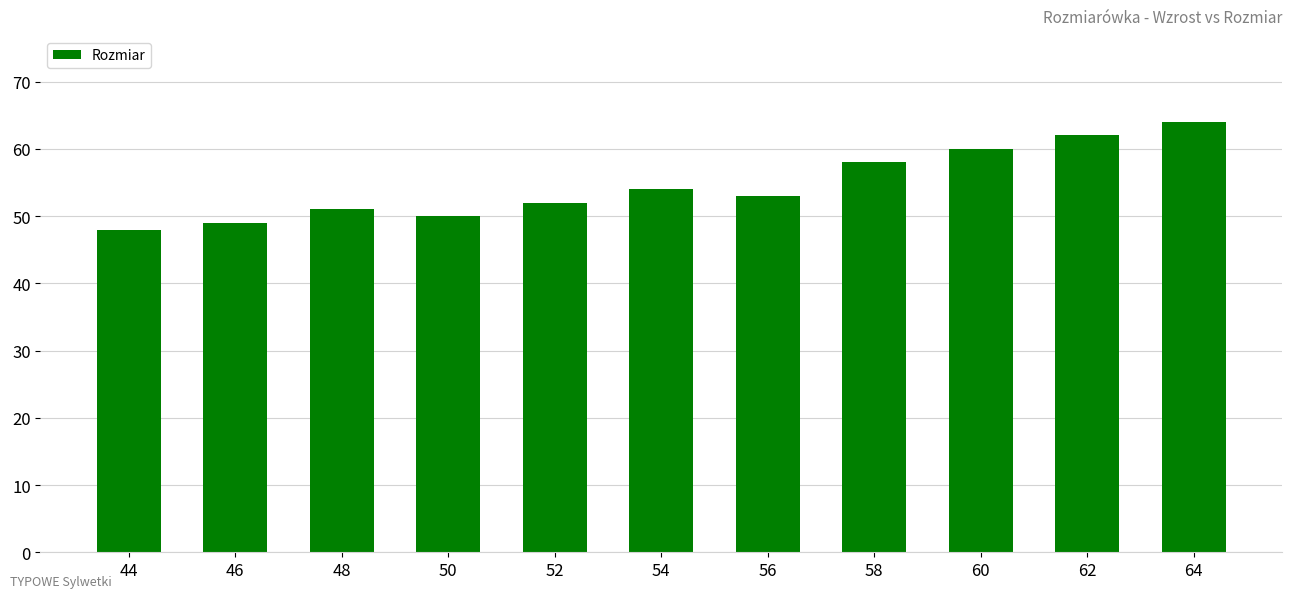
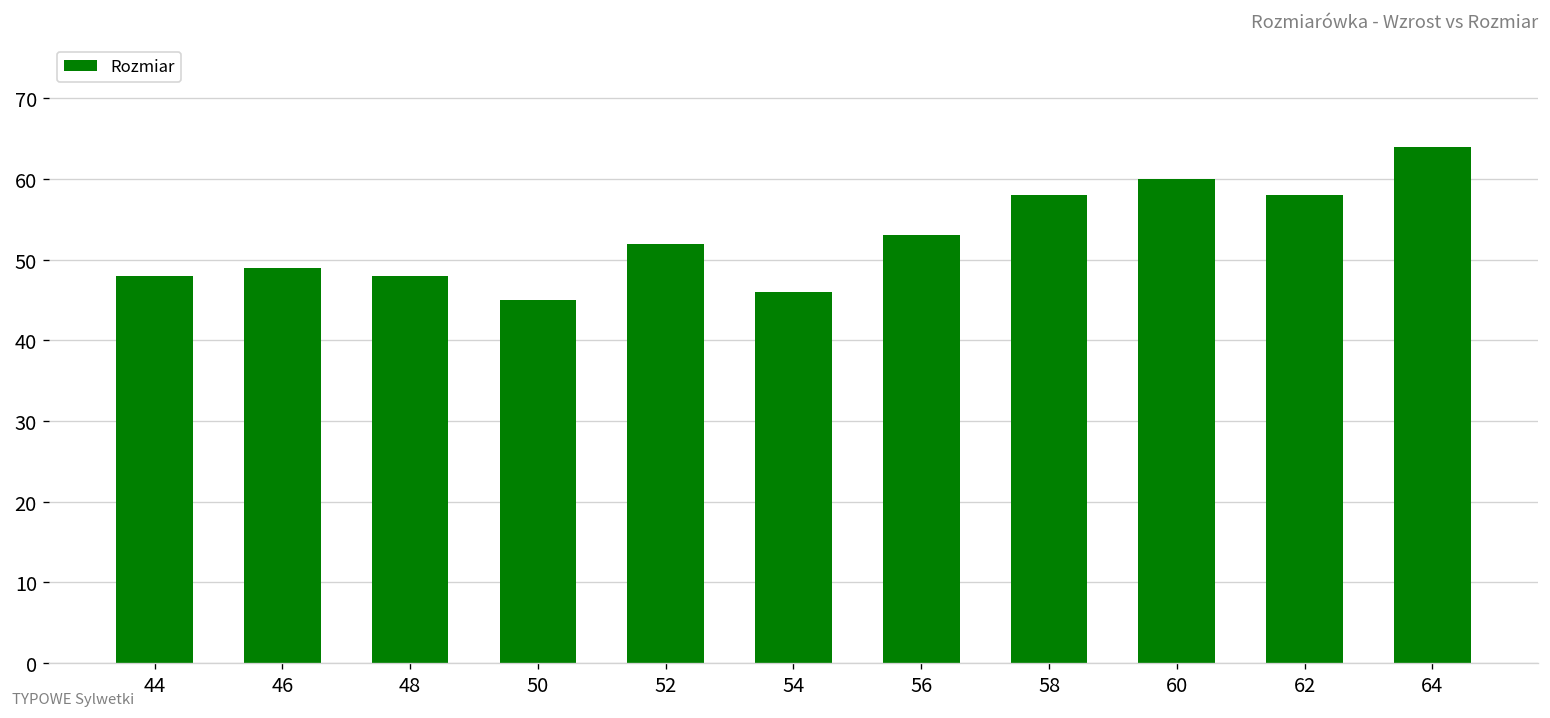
  {
    "44": 48,
    "46": 49,
-   "48": 51,
-   "50": 50,
+   "48": 48,
+   "50": 45,
    "52": 52,
-   "54": 54,
+   "54": 46,
    "56": 53,
    "58": 58,
    "60": 60,
-   "62": 62,
+   "62": 58,
    "64": 64
  }
